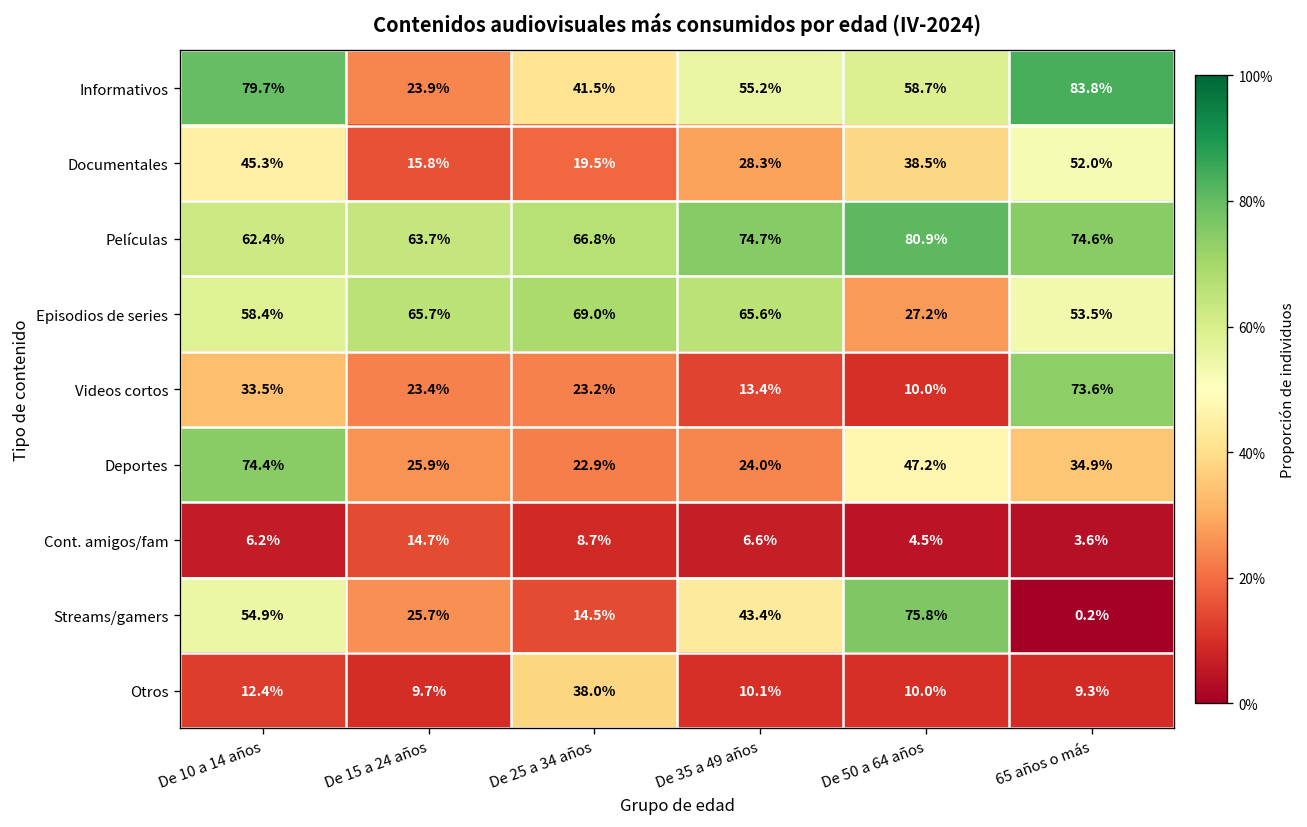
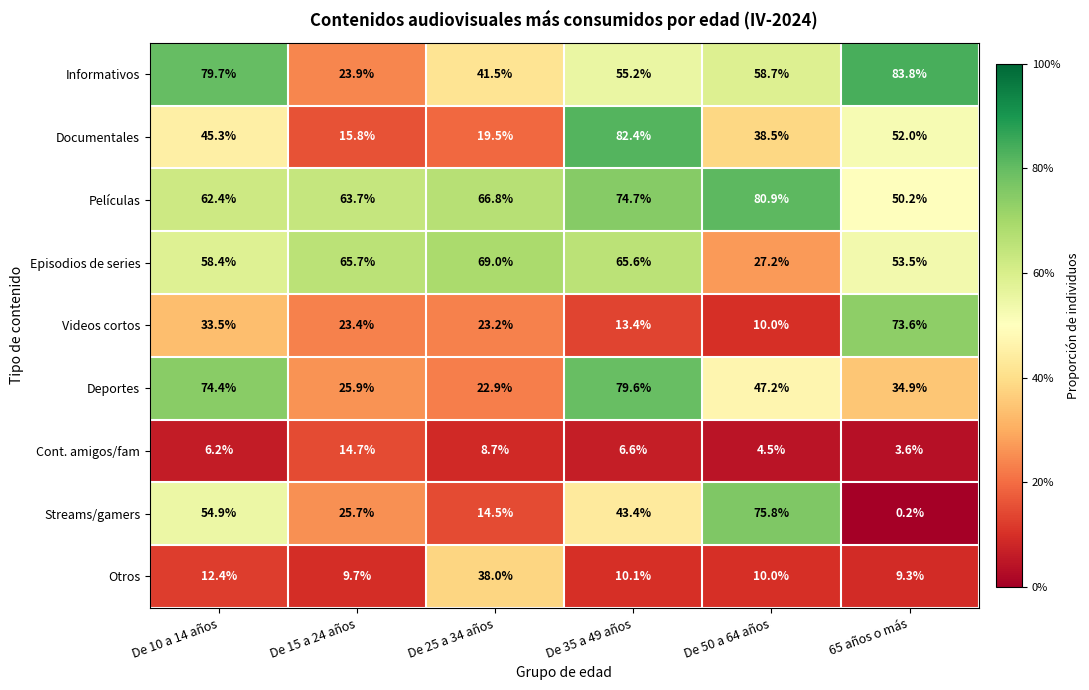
  {
    "Informativos": {
      "De 10 a 14 años": "79.7%",
      "De 15 a 24 años": "23.9%",
      "De 25 a 34 años": "41.5%",
      "De 35 a 49 años": "55.2%",
      "De 50 a 64 años": "58.7%",
      "65 años o más": "83.8%"
    },
    "Documentales": {
      "De 10 a 14 años": "45.3%",
      "De 15 a 24 años": "15.8%",
      "De 25 a 34 años": "19.5%",
-     "De 35 a 49 años": "28.3%",
+     "De 35 a 49 años": "82.4%",
      "De 50 a 64 años": "38.5%",
      "65 años o más": "52.0%"
    },
    "Películas": {
      "De 10 a 14 años": "62.4%",
      "De 15 a 24 años": "63.7%",
      "De 25 a 34 años": "66.8%",
      "De 35 a 49 años": "74.7%",
      "De 50 a 64 años": "80.9%",
-     "65 años o más": "74.6%"
+     "65 años o más": "50.2%"
    },
    "Episodios de series": {
      "De 10 a 14 años": "58.4%",
      "De 15 a 24 años": "65.7%",
      "De 25 a 34 años": "69.0%",
      "De 35 a 49 años": "65.6%",
      "De 50 a 64 años": "27.2%",
      "65 años o más": "53.5%"
    },
    "Videos cortos": {
      "De 10 a 14 años": "33.5%",
      "De 15 a 24 años": "23.4%",
      "De 25 a 34 años": "23.2%",
      "De 35 a 49 años": "13.4%",
      "De 50 a 64 años": "10.0%",
      "65 años o más": "73.6%"
    },
    "Deportes": {
      "De 10 a 14 años": "74.4%",
      "De 15 a 24 años": "25.9%",
      "De 25 a 34 años": "22.9%",
-     "De 35 a 49 años": "24.0%",
+     "De 35 a 49 años": "79.6%",
      "De 50 a 64 años": "47.2%",
      "65 años o más": "34.9%"
    },
    "Cont. amigos/fam": {
      "De 10 a 14 años": "6.2%",
      "De 15 a 24 años": "14.7%",
      "De 25 a 34 años": "8.7%",
      "De 35 a 49 años": "6.6%",
      "De 50 a 64 años": "4.5%",
      "65 años o más": "3.6%"
    },
    "Streams/gamers": {
      "De 10 a 14 años": "54.9%",
      "De 15 a 24 años": "25.7%",
      "De 25 a 34 años": "14.5%",
      "De 35 a 49 años": "43.4%",
      "De 50 a 64 años": "75.8%",
      "65 años o más": "0.2%"
    },
    "Otros": {
      "De 10 a 14 años": "12.4%",
      "De 15 a 24 años": "9.7%",
      "De 25 a 34 años": "38.0%",
      "De 35 a 49 años": "10.1%",
      "De 50 a 64 años": "10.0%",
      "65 años o más": "9.3%"
    }
  }
